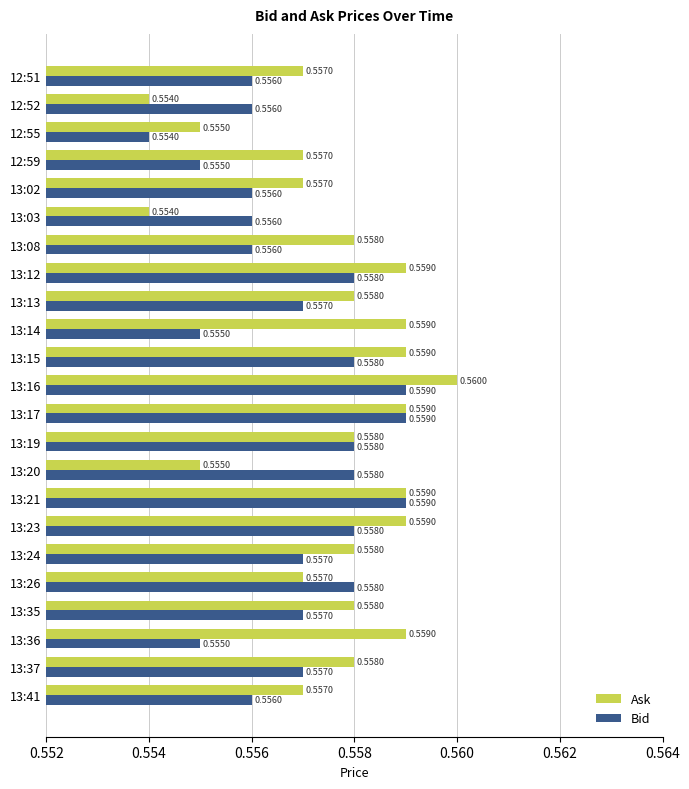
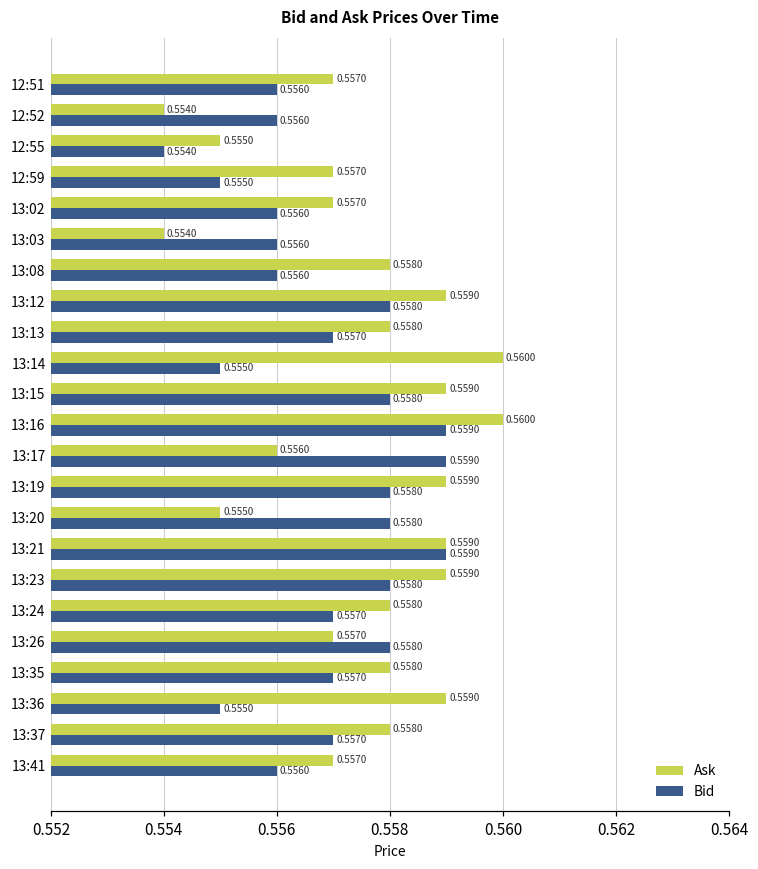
  {
    "Ask": {
      "12:51": 0.5570,
      "12:52": 0.5540,
      "12:55": 0.5550,
      "12:59": 0.5570,
      "13:02": 0.5570,
      "13:03": 0.5540,
      "13:08": 0.5580,
      "13:12": 0.5590,
      "13:13": 0.5580,
-     "13:14": 0.5590,
+     "13:14": 0.5600,
      "13:15": 0.5590,
      "13:16": 0.5600,
-     "13:17": 0.5590,
-     "13:19": 0.5580,
+     "13:17": 0.5560,
+     "13:19": 0.5590,
      "13:20": 0.5550,
      "13:21": 0.5590,
      "13:23": 0.5590,
      "13:24": 0.5580,
      "13:26": 0.5570,
      "13:35": 0.5580,
      "13:36": 0.5590,
      "13:37": 0.5580,
      "13:41": 0.5570
    },
    "Bid": {
      "12:51": 0.5560,
      "12:52": 0.5560,
      "12:55": 0.5540,
      "12:59": 0.5550,
      "13:02": 0.5560,
      "13:03": 0.5560,
      "13:08": 0.5560,
      "13:12": 0.5580,
      "13:13": 0.5570,
      "13:14": 0.5550,
      "13:15": 0.5580,
      "13:16": 0.5590,
      "13:17": 0.5590,
      "13:19": 0.5580,
      "13:20": 0.5580,
      "13:21": 0.5590,
      "13:23": 0.5580,
      "13:24": 0.5570,
      "13:26": 0.5580,
      "13:35": 0.5570,
      "13:36": 0.5550,
      "13:37": 0.5570,
      "13:41": 0.5560
    }
  }
